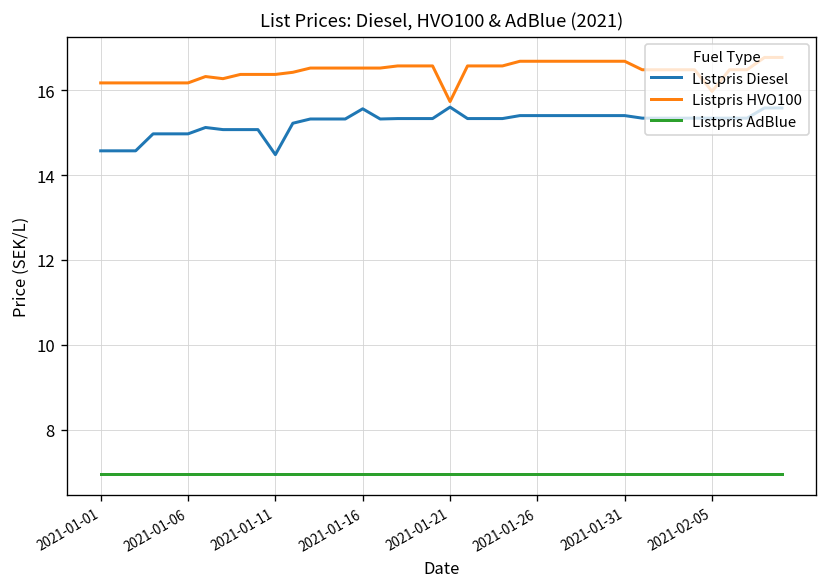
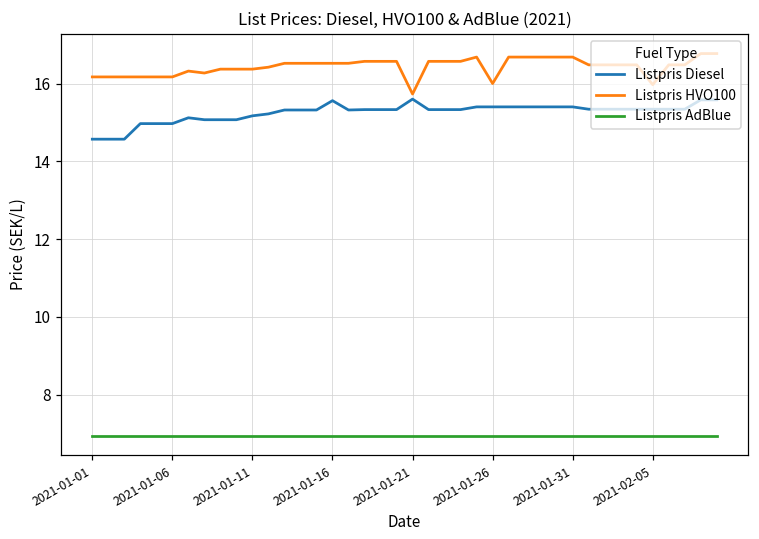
  {
    "Listpris Diesel": {
      "2021-01-01": 14.6,
      "2021-01-06": 15.0,
-     "2021-01-11": 14.5,
+     "2021-01-11": 15.2,
      "2021-01-16": 15.6,
      "2021-01-21": 15.6,
      "2021-01-26": 15.4,
      "2021-01-31": 15.4
    },
    "Listpris HVO100": {
      "2021-01-01": 16.2,
      "2021-01-06": 16.2,
      "2021-01-11": 16.4,
      "2021-01-16": 16.5,
      "2021-01-21": 15.7,
-     "2021-01-26": 16.7,
+     "2021-01-26": 16.0,
      "2021-01-31": 16.7
    },
    "Listpris AdBlue": {
      "2021-01-01": 7.0,
      "2021-01-06": 7.0,
      "2021-01-11": 7.0,
      "2021-01-16": 7.0,
      "2021-01-21": 7.0,
      "2021-01-26": 7.0,
      "2021-01-31": 7.0,
      "2021-02-05": 7.0
    }
  }
